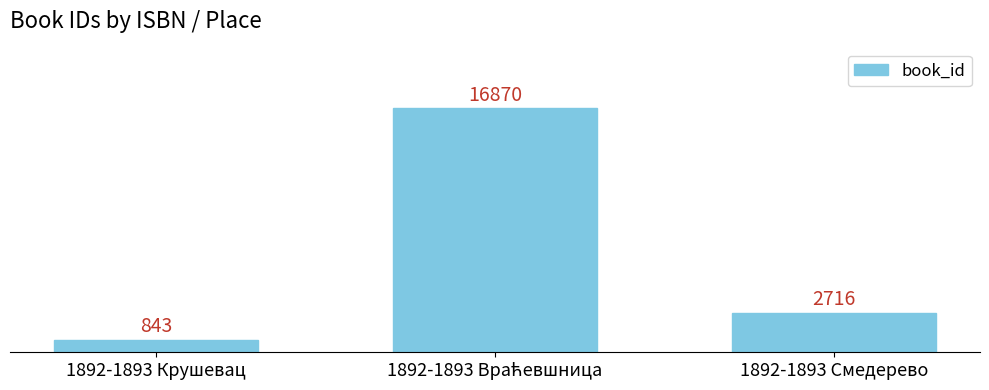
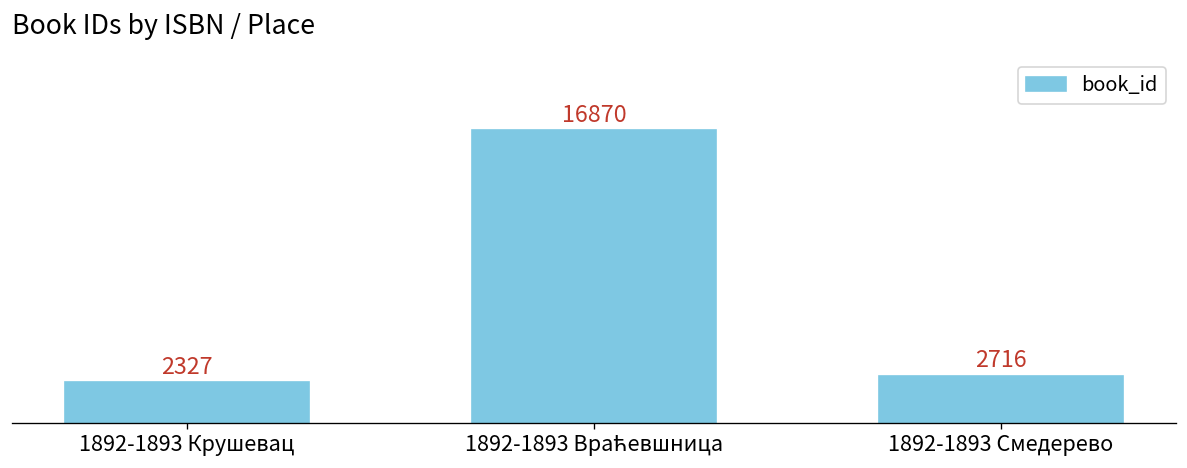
  {
-   "1892-1893 Крушевац": 843,
+   "1892-1893 Крушевац": 2327,
    "1892-1893 Враћевшница": 16870,
    "1892-1893 Смедерево": 2716
  }
